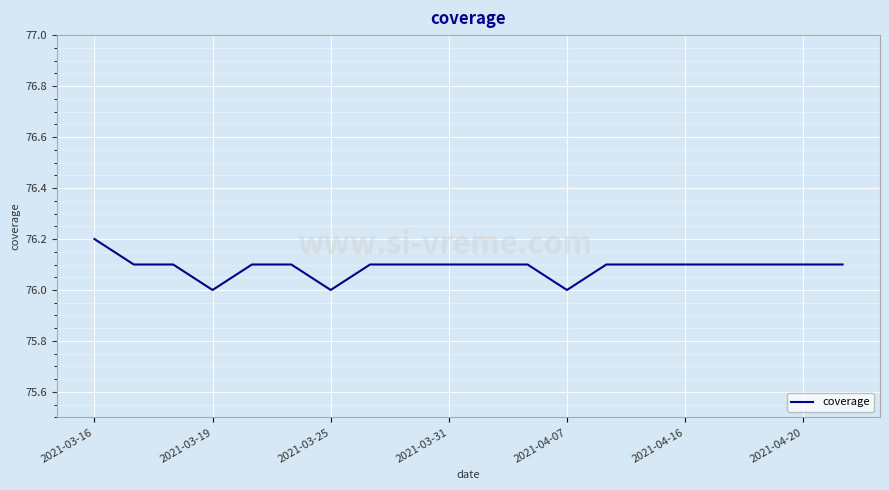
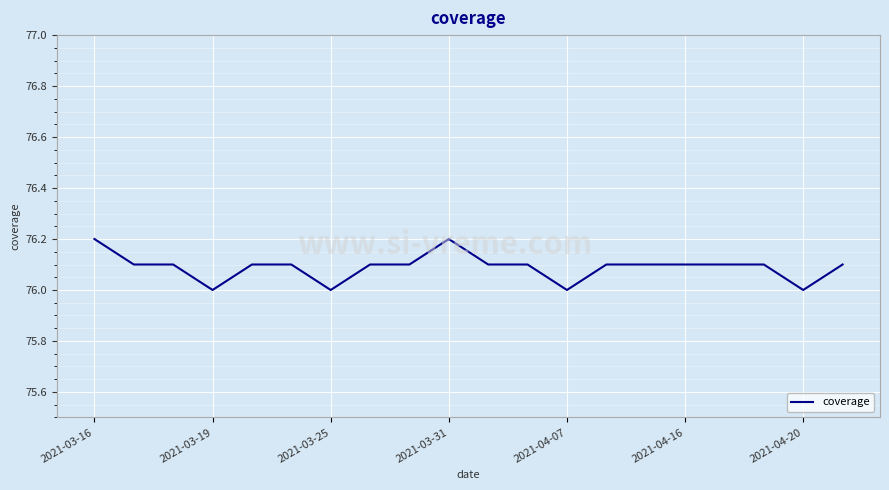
  {
    "2021-03-16": 76.2,
    "2021-03-19": 76.0,
    "2021-03-25": 76.0,
-   "2021-03-31": 76.1,
+   "2021-03-31": 76.2,
    "2021-04-07": 76.0,
    "2021-04-16": 76.1,
-   "2021-04-20": 76.1
+   "2021-04-20": 76.0
  }
